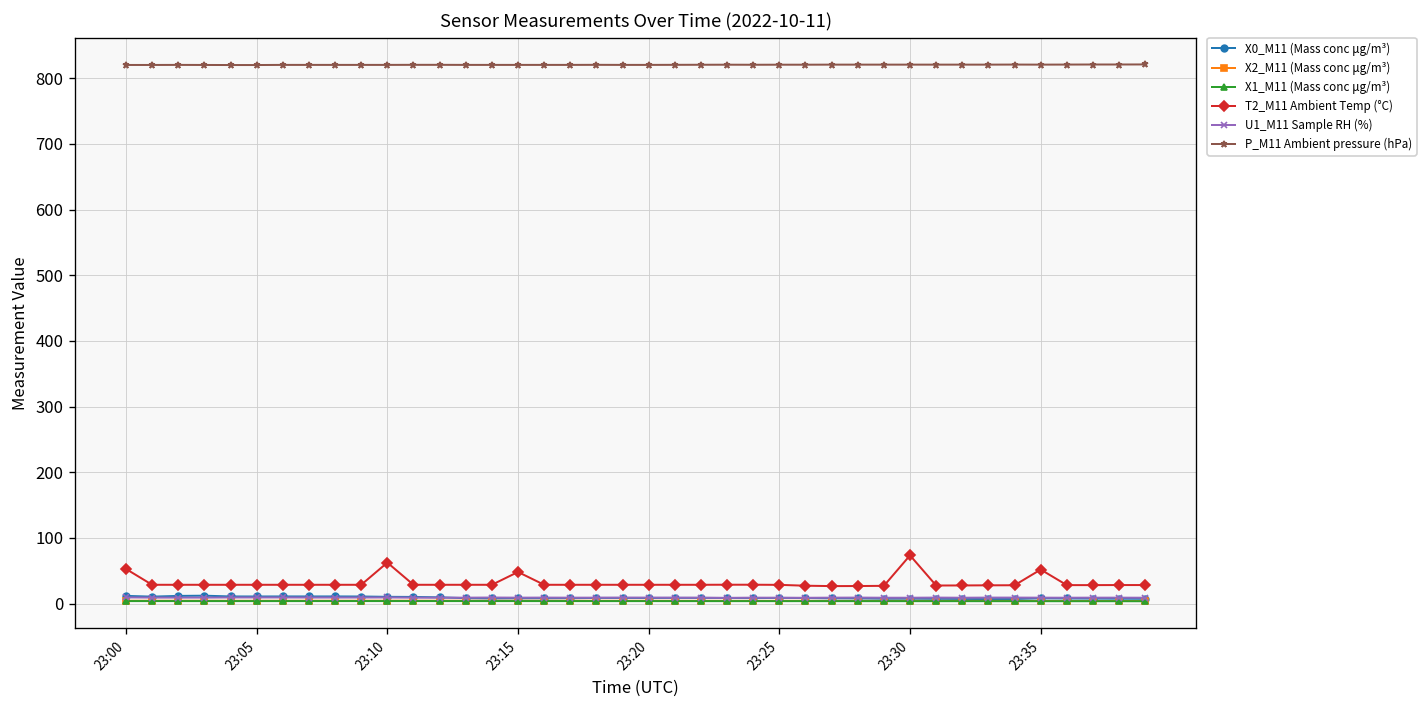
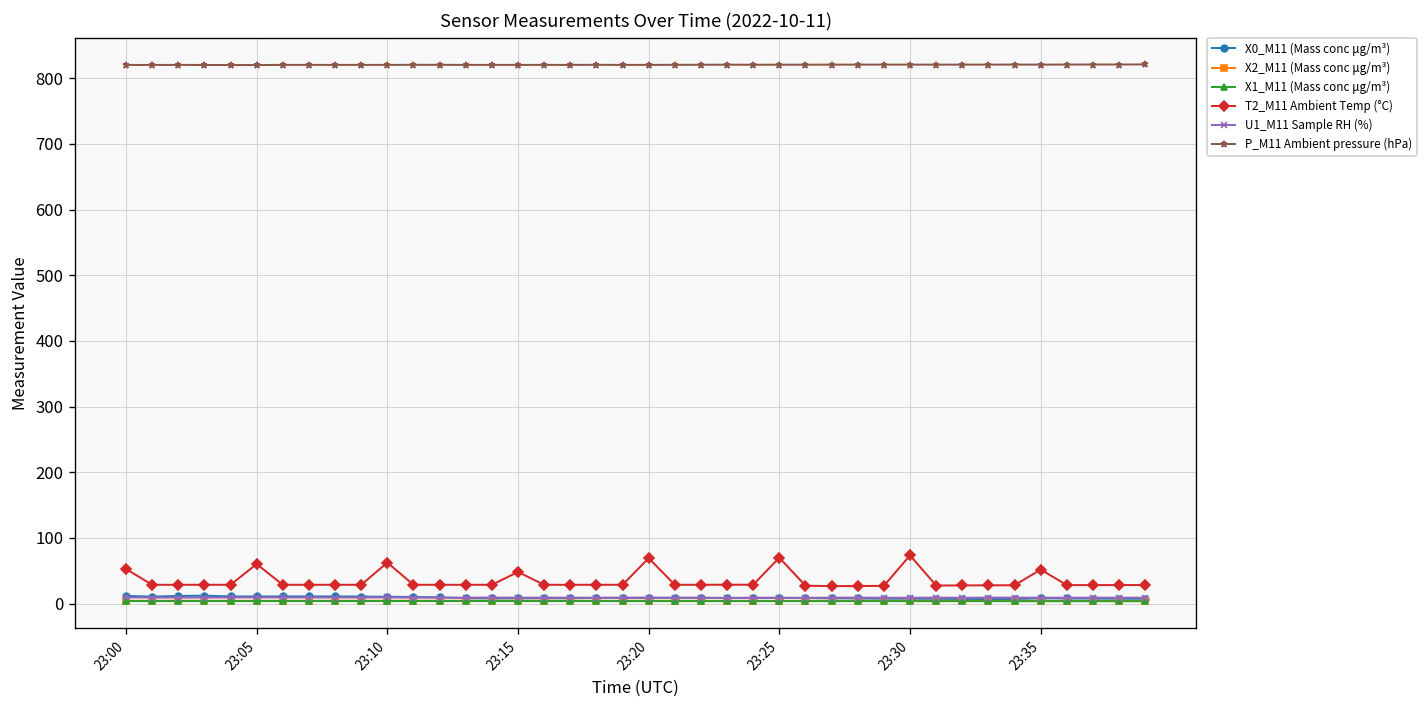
  {
    "X1_M11 (Mass conc μg/m³)": {
      "23:00": 0,
      "23:05": 0,
      "23:10": 0,
      "23:20": 0,
      "23:25": 0
    },
    "T2_M11 Ambient Temp (°C)": {
      "23:00": 50,
-     "23:05": 30,
+     "23:05": 60,
      "23:10": 60,
      "23:15": 50,
-     "23:20": 30,
-     "23:25": 30,
+     "23:20": 70,
+     "23:25": 70,
      "23:30": 70,
      "23:35": 50
    },
    "P_M11 Ambient pressure (hPa)": {
      "23:00": 820,
      "23:05": 820,
      "23:10": 820,
      "23:15": 820,
      "23:20": 820,
      "23:25": 820,
      "23:30": 820,
      "23:35": 820
    }
  }
